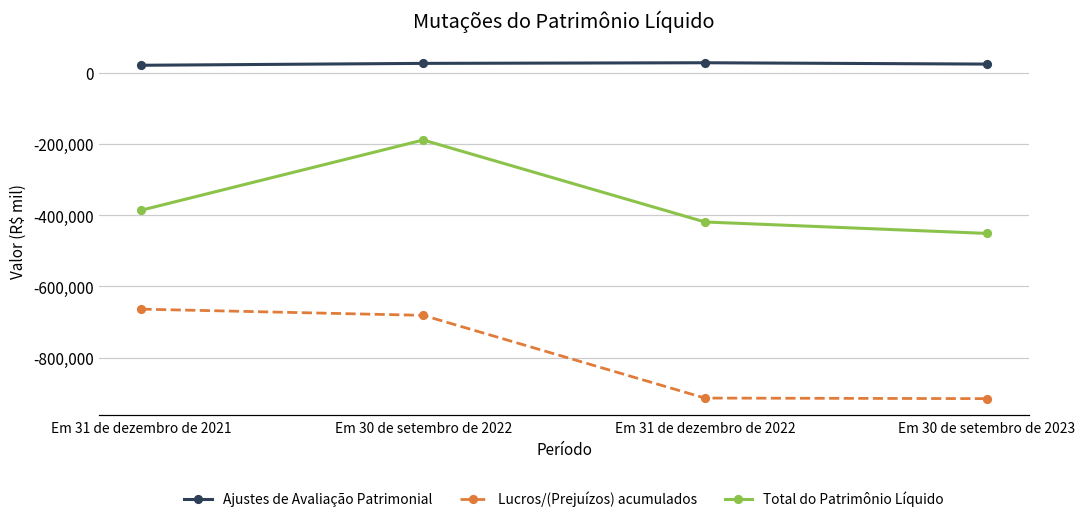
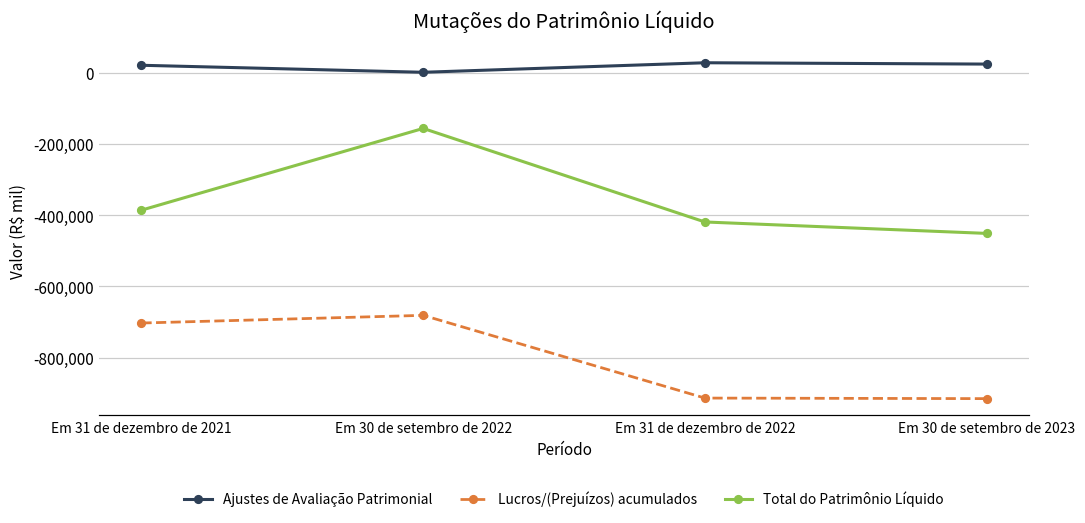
  {
    "Ajustes de Avaliação Patrimonial": {
      "Em 31 de dezembro de 2021": "20,000",
-     "Em 30 de setembro de 2022": "30,000",
+     "Em 30 de setembro de 2022": "0",
      "Em 31 de dezembro de 2022": "30,000",
      "Em 30 de setembro de 2023": "20,000"
    },
    "Lucros/(Prejuízos) acumulados": {
-     "Em 31 de dezembro de 2021": "-660,000",
+     "Em 31 de dezembro de 2021": "-700,000",
      "Em 30 de setembro de 2022": "-680,000",
      "Em 31 de dezembro de 2022": "-910,000",
      "Em 30 de setembro de 2023": "-920,000"
    },
    "Total do Patrimônio Líquido": {
      "Em 31 de dezembro de 2021": "-390,000",
-     "Em 30 de setembro de 2022": "-190,000",
+     "Em 30 de setembro de 2022": "-160,000",
      "Em 31 de dezembro de 2022": "-420,000",
      "Em 30 de setembro de 2023": "-450,000"
    }
  }
